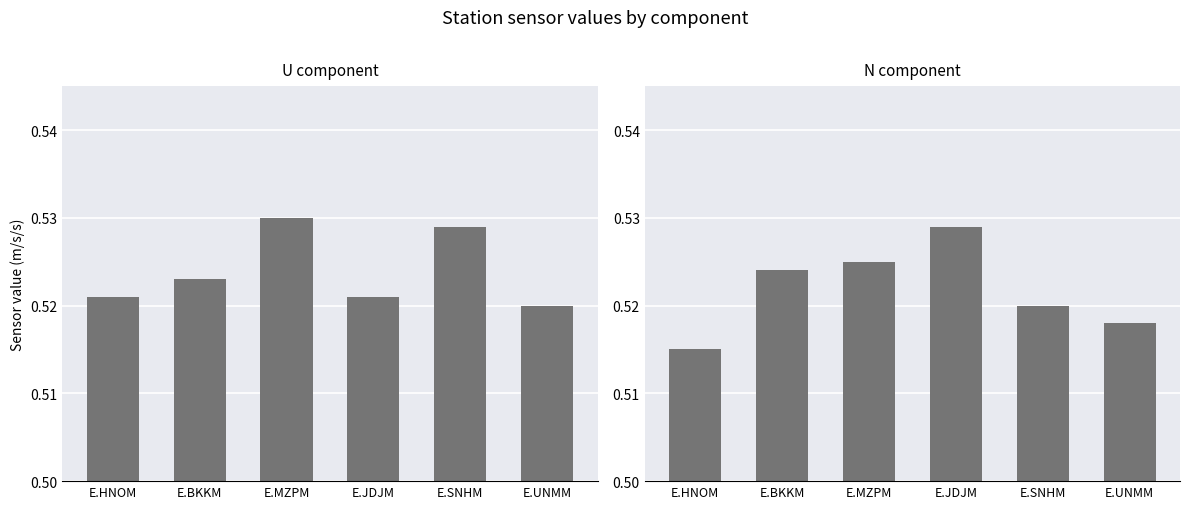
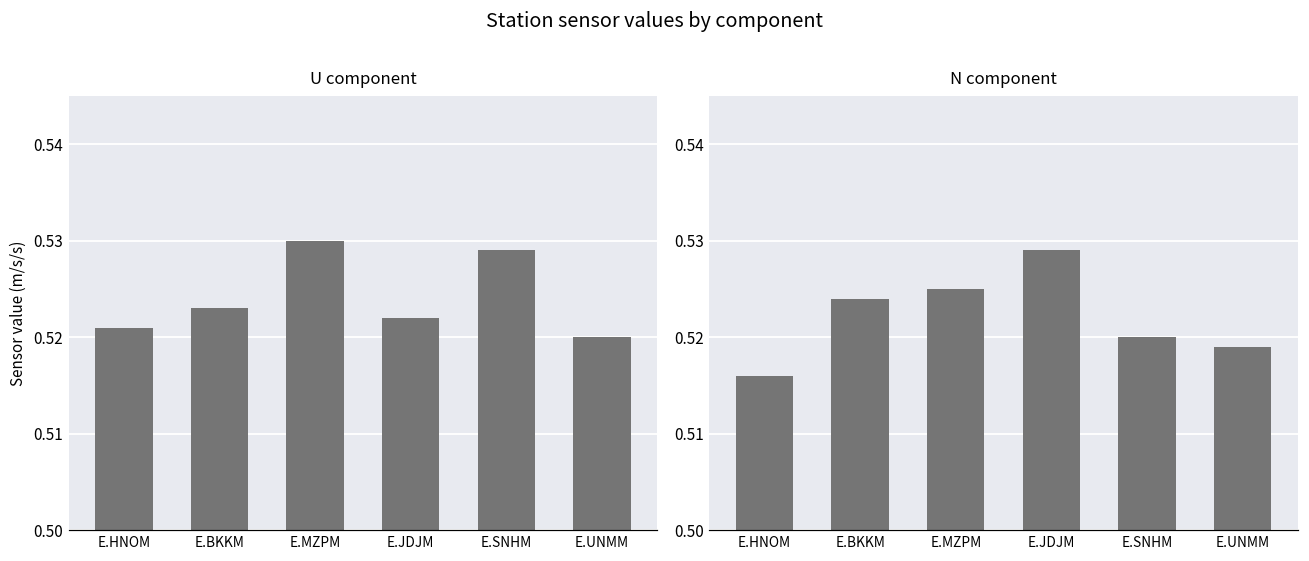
  {
    "U component": {
      "E.HNOM": 0.521,
      "E.BKKM": 0.523,
      "E.MZPM": 0.530,
-     "E.JDJM": 0.521,
+     "E.JDJM": 0.522,
      "E.SNHM": 0.529,
      "E.UNMM": 0.520
    },
    "N component": {
-     "E.HNOM": 0.515,
+     "E.HNOM": 0.516,
      "E.BKKM": 0.524,
      "E.MZPM": 0.525,
      "E.JDJM": 0.529,
      "E.SNHM": 0.520,
-     "E.UNMM": 0.518
+     "E.UNMM": 0.519
    }
  }
